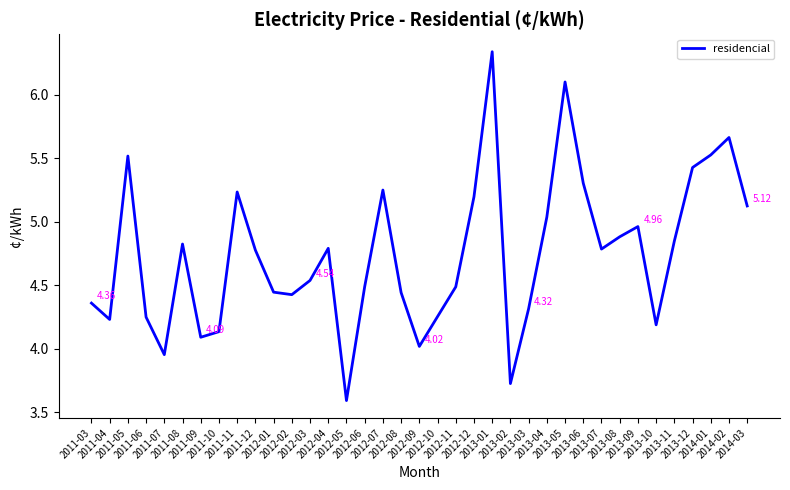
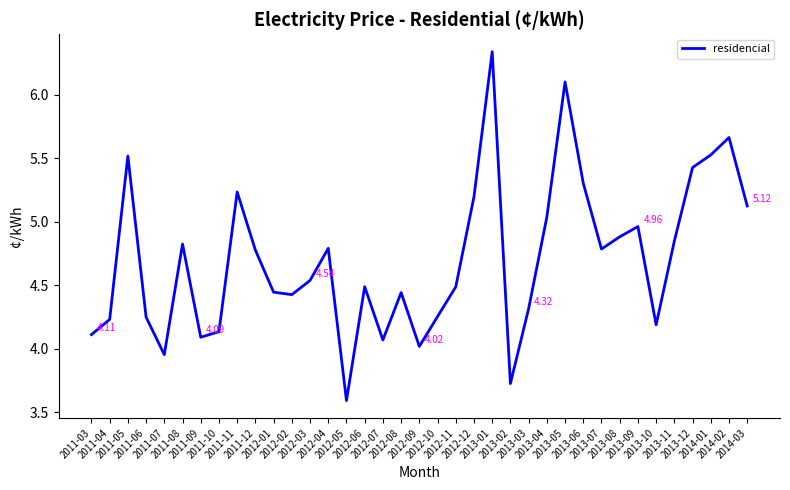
  {
-   "2011-03": 4.36,
+   "2011-03": 4.11,
    "2012-03": 4.54,
-   "2012-07": 5.25,
+   "2012-07": 4.07,
    "2012-09": 4.02,
    "2013-03": 4.32,
    "2013-09": 4.96,
    "2014-03": 5.12
  }
